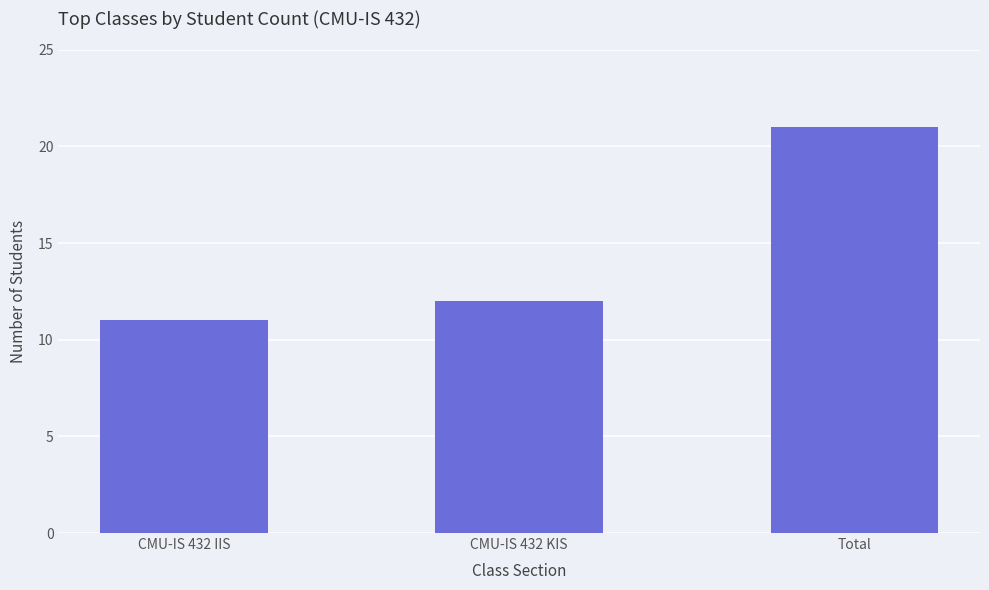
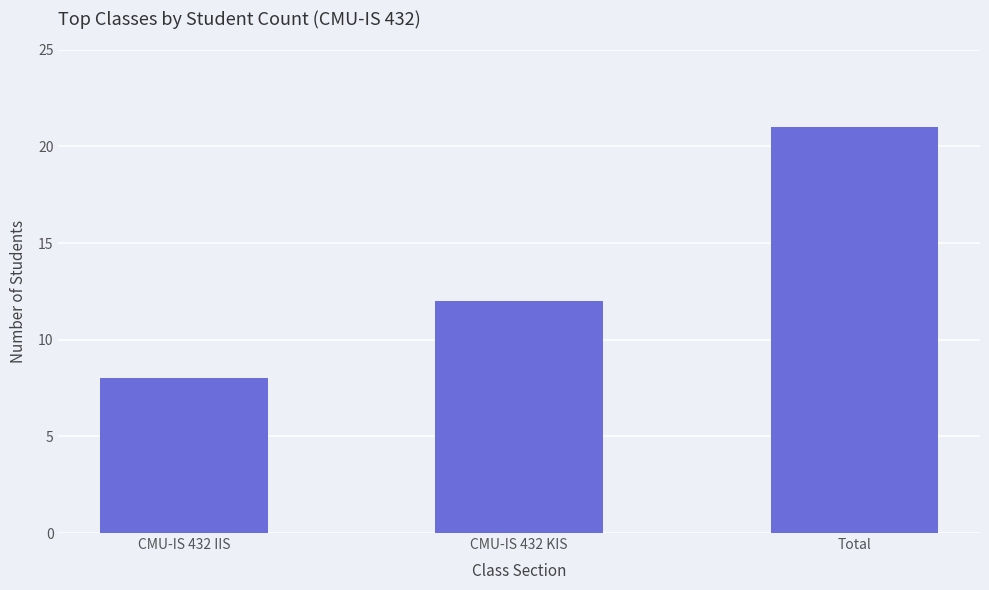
  {
-   "CMU-IS 432 IIS": 11,
+   "CMU-IS 432 IIS": 8,
    "CMU-IS 432 KIS": 12,
    "Total": 21
  }
